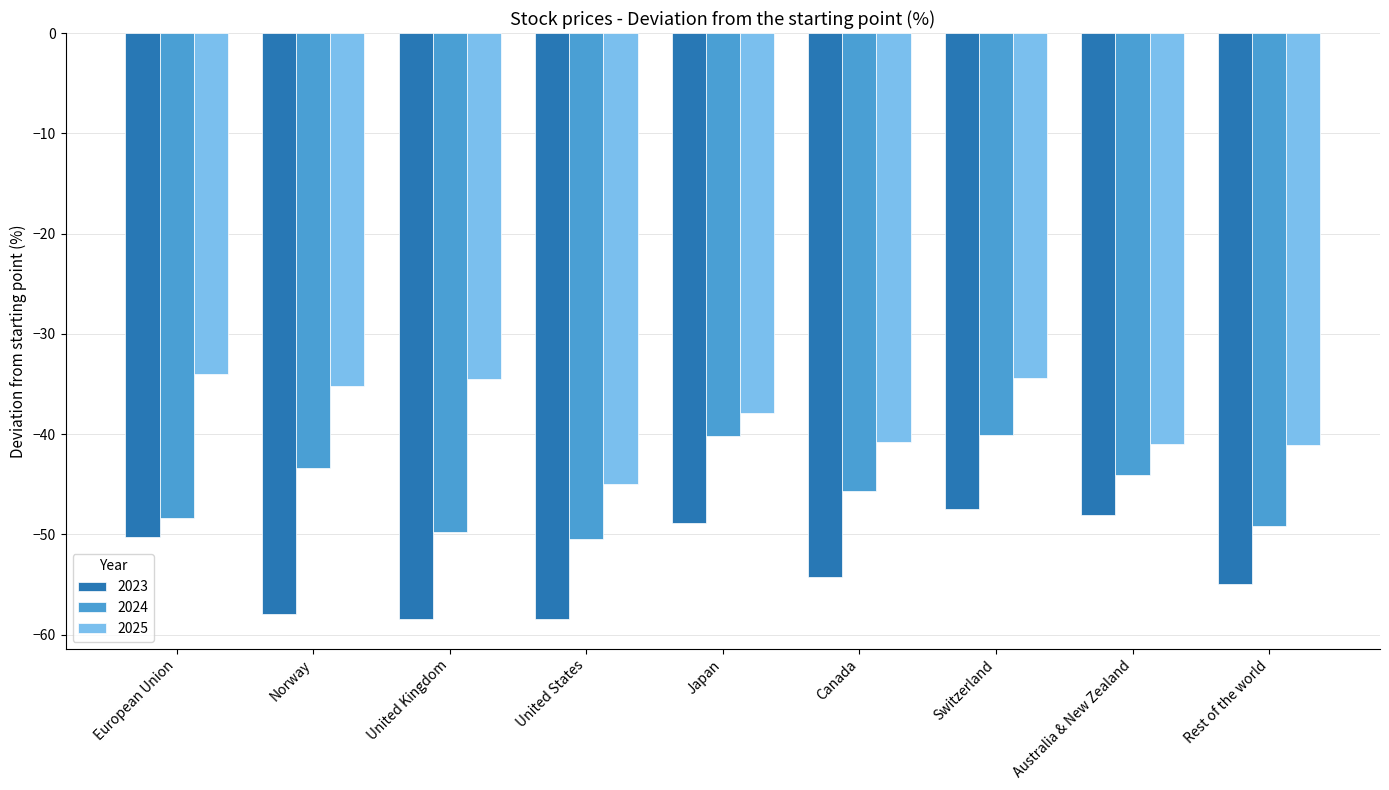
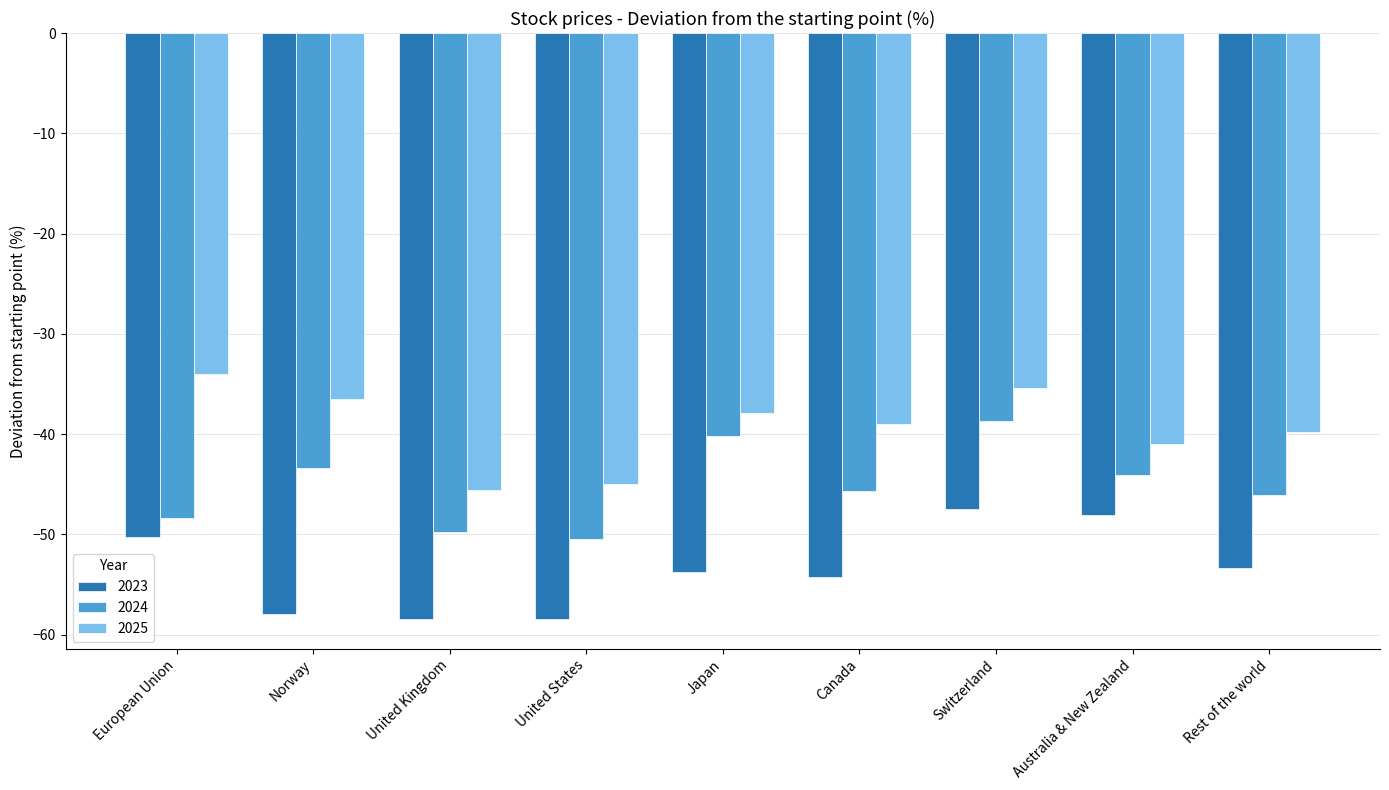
  {
    "2023": {
      "European Union": -50.2,
      "Norway": -57.9,
      "United Kingdom": -58.4,
      "United States": -58.5,
-     "Japan": -48.9,
+     "Japan": -53.8,
      "Canada": -54.3,
      "Switzerland": -47.5,
      "Australia & New Zealand": -48.1,
-     "Rest of the world": -55.0
+     "Rest of the world": -53.3
    },
    "2024": {
      "European Union": -48.4,
      "Norway": -43.4,
      "United Kingdom": -49.7,
      "United States": -50.5,
      "Japan": -40.2,
      "Canada": -45.7,
-     "Switzerland": -40.0,
+     "Switzerland": -38.7,
      "Australia & New Zealand": -44.1,
-     "Rest of the world": -49.2
+     "Rest of the world": -46.1
    },
    "2025": {
      "European Union": -34.0,
-     "Norway": -35.2,
-     "United Kingdom": -34.5,
+     "Norway": -36.5,
+     "United Kingdom": -45.6,
      "United States": -45.0,
      "Japan": -37.9,
-     "Canada": -40.8,
-     "Switzerland": -34.4,
+     "Canada": -39.0,
+     "Switzerland": -35.4,
      "Australia & New Zealand": -41.0,
-     "Rest of the world": -41.1
+     "Rest of the world": -39.8
    }
  }
